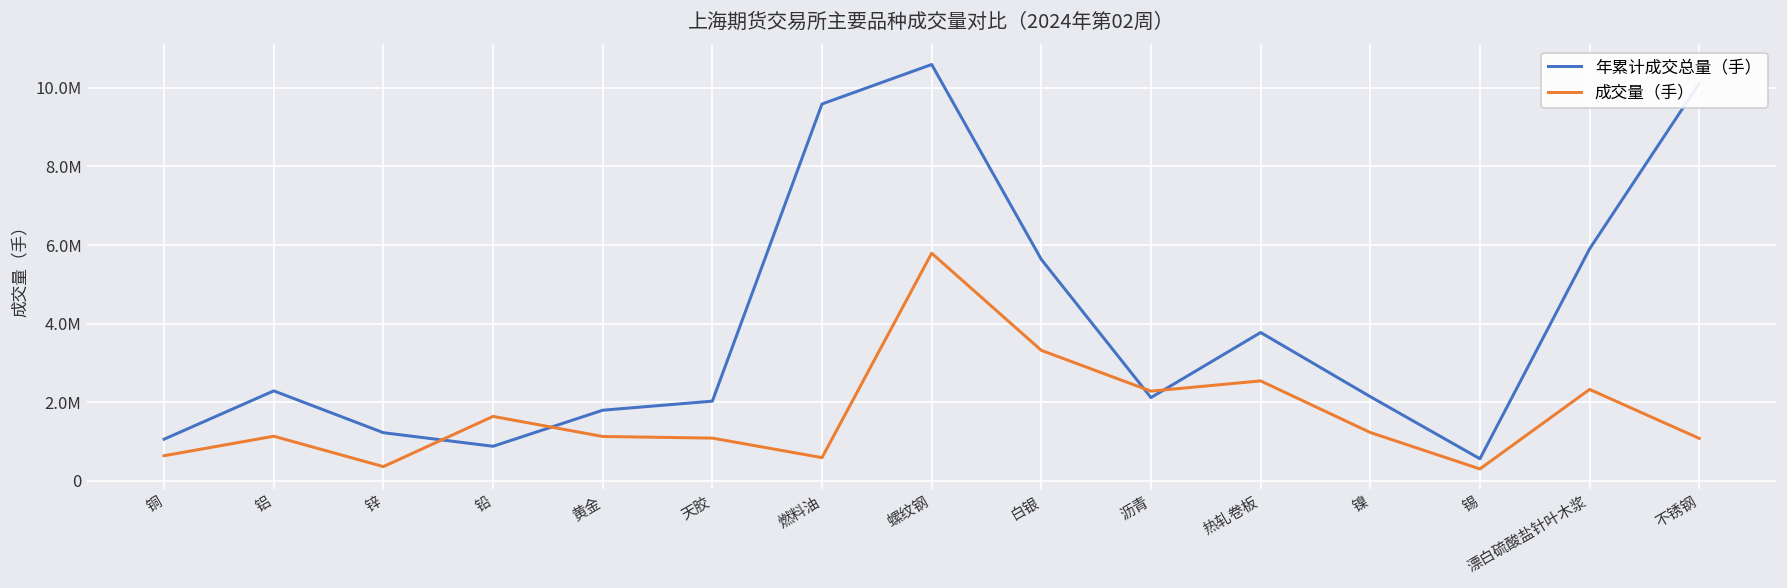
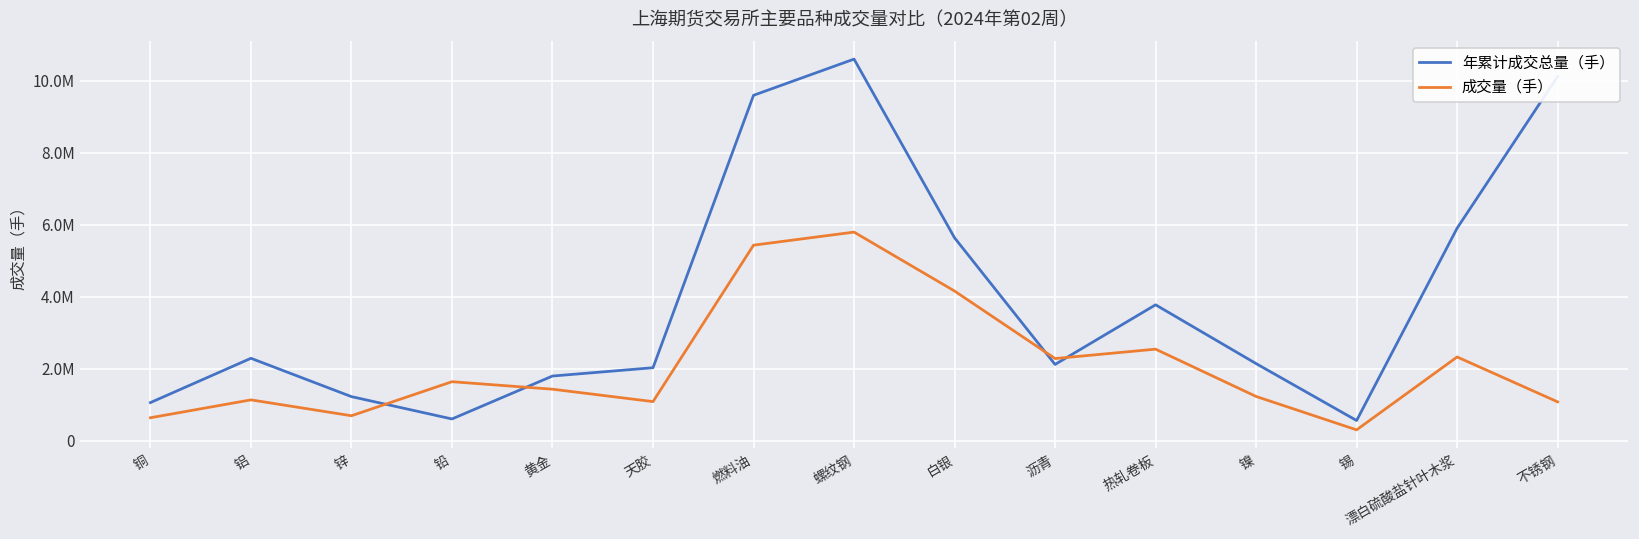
  {
    "年累计成交总量（手）": {
      "铜": 1100000,
      "铝": 2300000,
      "锌": 1200000,
-     "铅": 900000,
+     "铅": 600000,
      "黄金": 1800000,
      "天胶": 2000000,
      "燃料油": 9600000,
      "螺纹钢": 10600000,
      "白银": 5600000,
      "沥青": 2100000,
      "热轧卷板": 3800000,
      "镍": 2100000,
      "锡": 600000,
      "漂白硫酸盐针叶木浆": 5900000
    },
    "成交量（手）": {
      "铜": 600000,
      "铝": 1100000,
-     "锌": 400000,
+     "锌": 700000,
      "铅": 1600000,
-     "黄金": 1100000,
+     "黄金": 1400000,
      "天胶": 1100000,
-     "燃料油": 600000,
+     "燃料油": 5400000,
      "螺纹钢": 5800000,
-     "白银": 3300000,
+     "白银": 4200000,
      "沥青": 2300000,
      "热轧卷板": 2500000,
      "镍": 1200000,
      "锡": 300000,
      "漂白硫酸盐针叶木浆": 2300000,
      "不锈钢": 1100000
    }
  }
